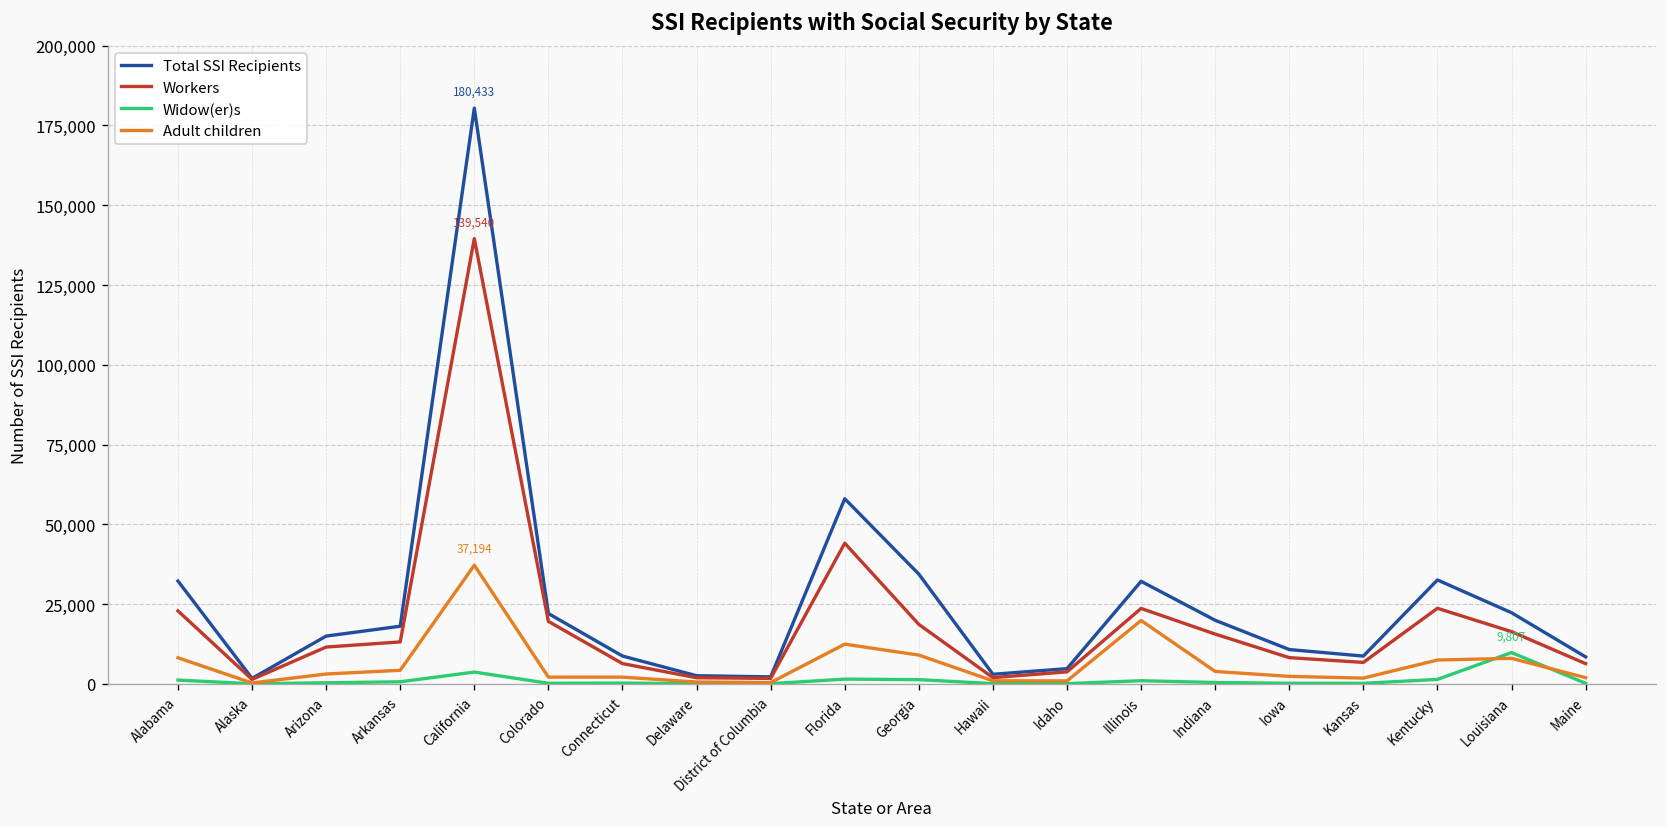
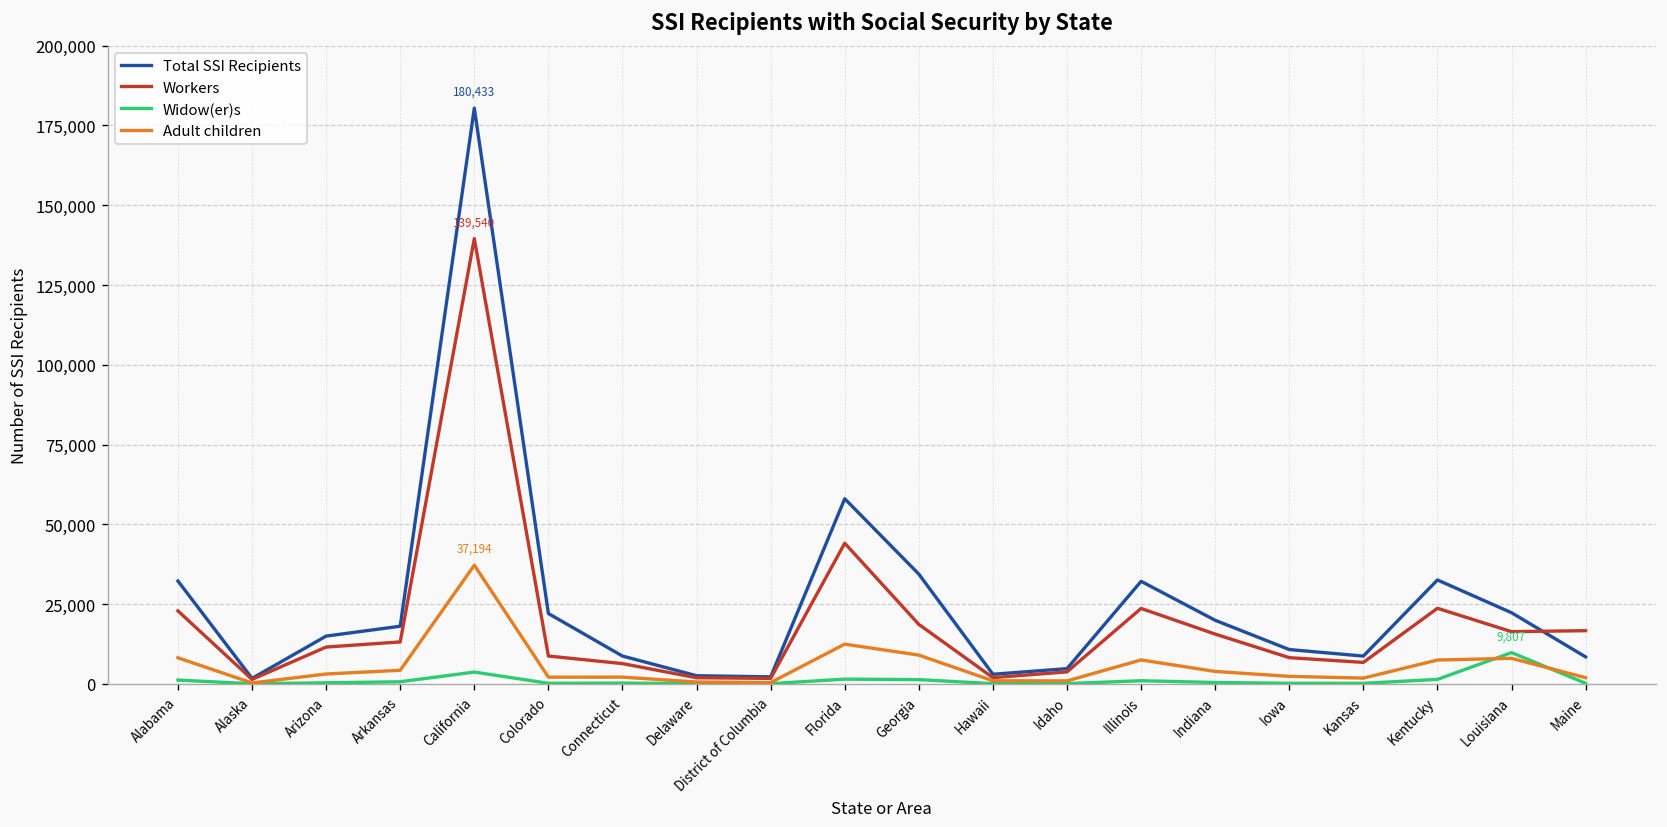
  {
    "Total SSI Recipients": {
      "California": "180,433"
    },
    "Workers": {
      "Alabama": "23,000",
      "Arizona": "12,000",
      "Arkansas": "13,000",
-     "Colorado": "20,000",
+     "Colorado": "9,000",
      "Connecticut": "6,000",
      "Florida": "44,000",
      "Georgia": "19,000",
      "Hawaii": "2,000",
      "Idaho": "4,000",
      "Illinois": "24,000",
      "Indiana": "16,000",
      "Iowa": "8,000",
      "Kansas": "7,000",
      "Kentucky": "24,000",
-     "Maine": "6,000"
+     "Maine": "17,000"
    },
    "Widow(er)s": {
      "Alabama": "1,000",
      "Arizona": "0",
      "Arkansas": "1,000",
      "California": "4,000",
      "Colorado": "0",
      "Connecticut": "0",
      "Florida": "1,000",
      "Georgia": "1,000",
      "Illinois": "1,000",
      "Indiana": "0",
      "Iowa": "0",
      "Kansas": "0",
      "Kentucky": "1,000",
      "Maine": "0"
    },
    "Adult children": {
      "Alabama": "8,000",
      "Arizona": "3,000",
      "Arkansas": "4,000",
      "Colorado": "2,000",
      "Connecticut": "2,000",
      "Florida": "12,000",
      "Georgia": "9,000",
-     "Illinois": "20,000",
+     "Illinois": "8,000",
      "Indiana": "4,000",
      "Iowa": "2,000",
      "Kansas": "2,000",
      "Kentucky": "7,000",
      "Louisiana": "8,000",
      "Maine": "2,000"
    }
  }
